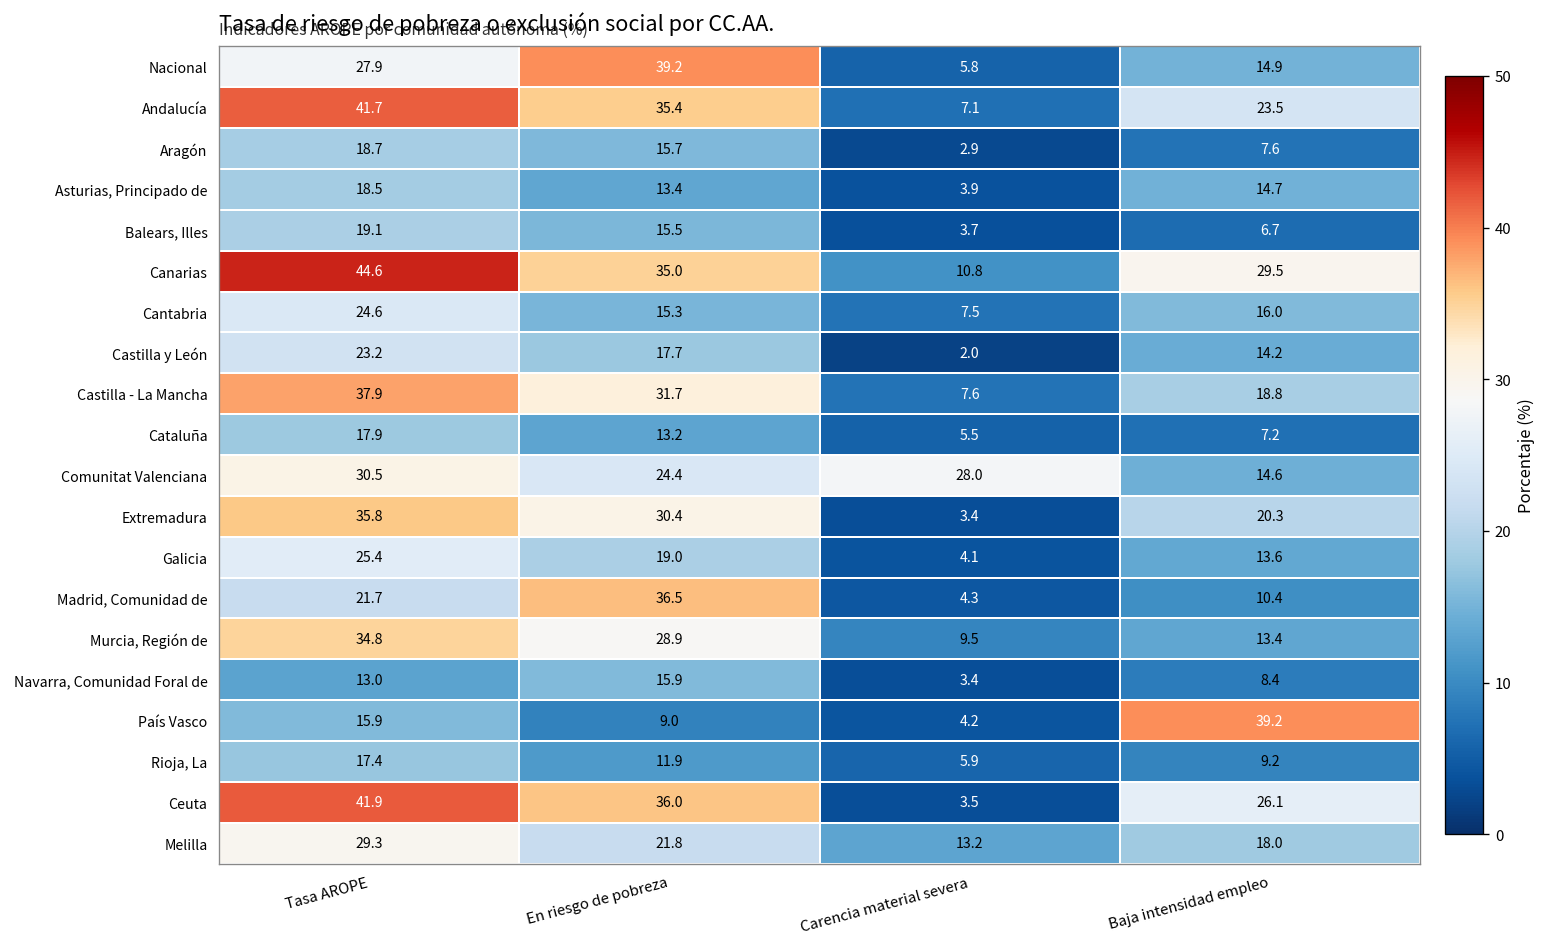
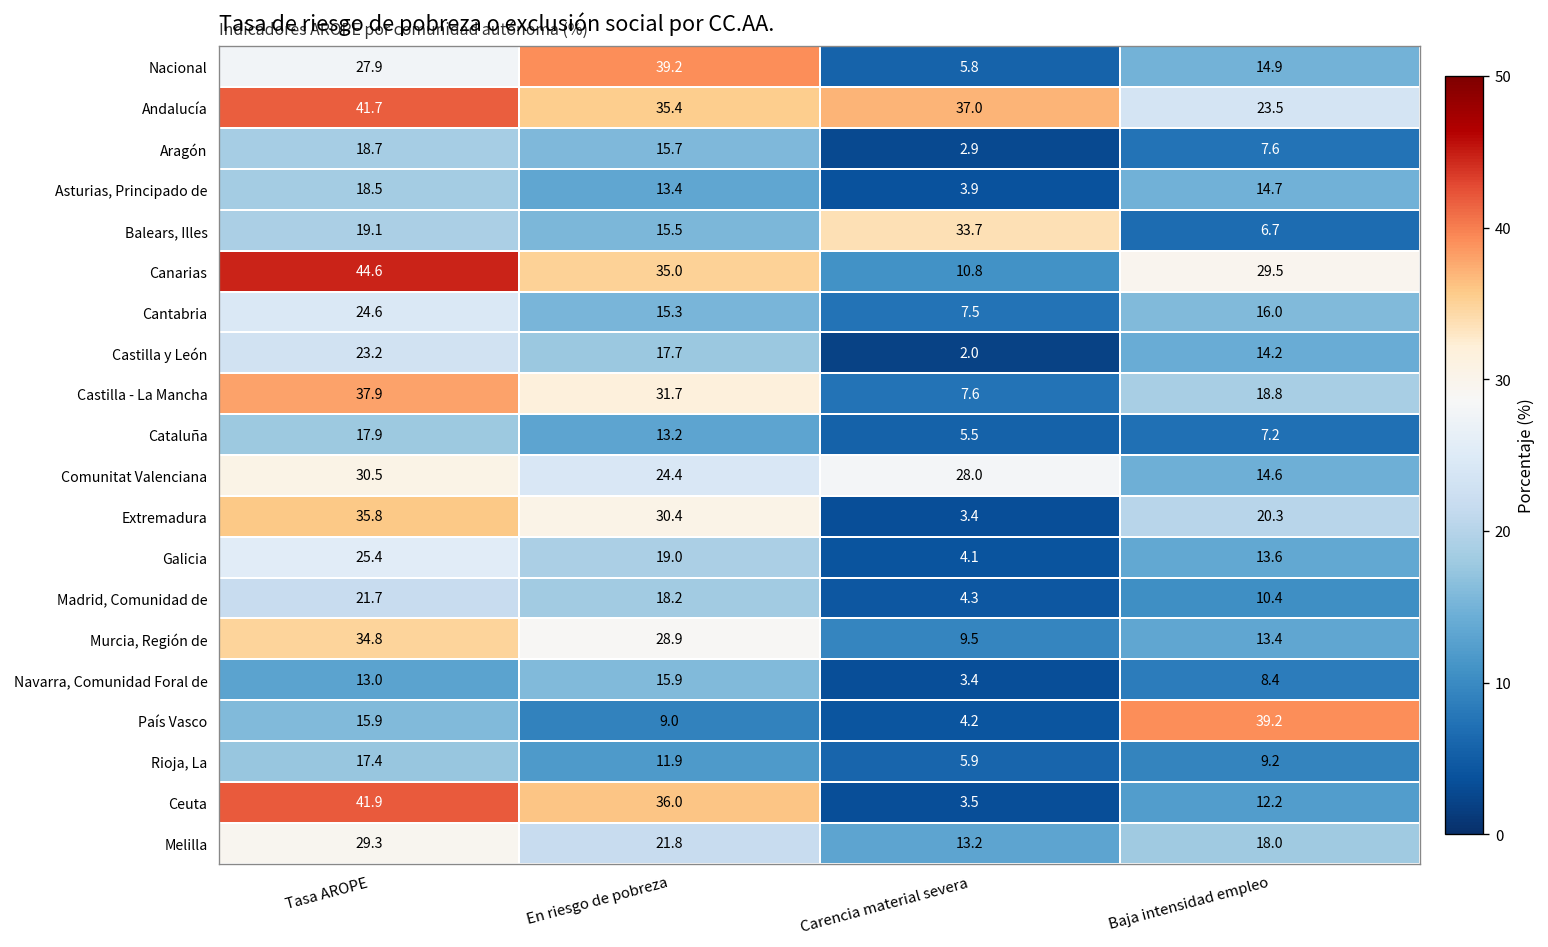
  {
    "Nacional": {
      "Tasa AROPE": 27.9,
      "En riesgo de pobreza": 39.2,
      "Carencia material severa": 5.8,
      "Baja intensidad empleo": 14.9
    },
    "Andalucía": {
      "Tasa AROPE": 41.7,
      "En riesgo de pobreza": 35.4,
-     "Carencia material severa": 7.1,
+     "Carencia material severa": 37.0,
      "Baja intensidad empleo": 23.5
    },
    "Aragón": {
      "Tasa AROPE": 18.7,
      "En riesgo de pobreza": 15.7,
      "Carencia material severa": 2.9,
      "Baja intensidad empleo": 7.6
    },
    "Asturias, Principado de": {
      "Tasa AROPE": 18.5,
      "En riesgo de pobreza": 13.4,
      "Carencia material severa": 3.9,
      "Baja intensidad empleo": 14.7
    },
    "Balears, Illes": {
      "Tasa AROPE": 19.1,
      "En riesgo de pobreza": 15.5,
-     "Carencia material severa": 3.7,
+     "Carencia material severa": 33.7,
      "Baja intensidad empleo": 6.7
    },
    "Canarias": {
      "Tasa AROPE": 44.6,
      "En riesgo de pobreza": 35.0,
      "Carencia material severa": 10.8,
      "Baja intensidad empleo": 29.5
    },
    "Cantabria": {
      "Tasa AROPE": 24.6,
      "En riesgo de pobreza": 15.3,
      "Carencia material severa": 7.5,
      "Baja intensidad empleo": 16.0
    },
    "Castilla y León": {
      "Tasa AROPE": 23.2,
      "En riesgo de pobreza": 17.7,
      "Carencia material severa": 2.0,
      "Baja intensidad empleo": 14.2
    },
    "Castilla - La Mancha": {
      "Tasa AROPE": 37.9,
      "En riesgo de pobreza": 31.7,
      "Carencia material severa": 7.6,
      "Baja intensidad empleo": 18.8
    },
    "Cataluña": {
      "Tasa AROPE": 17.9,
      "En riesgo de pobreza": 13.2,
      "Carencia material severa": 5.5,
      "Baja intensidad empleo": 7.2
    },
    "Comunitat Valenciana": {
      "Tasa AROPE": 30.5,
      "En riesgo de pobreza": 24.4,
      "Carencia material severa": 28.0,
      "Baja intensidad empleo": 14.6
    },
    "Extremadura": {
      "Tasa AROPE": 35.8,
      "En riesgo de pobreza": 30.4,
      "Carencia material severa": 3.4,
      "Baja intensidad empleo": 20.3
    },
    "Galicia": {
      "Tasa AROPE": 25.4,
      "En riesgo de pobreza": 19.0,
      "Carencia material severa": 4.1,
      "Baja intensidad empleo": 13.6
    },
    "Madrid, Comunidad de": {
      "Tasa AROPE": 21.7,
-     "En riesgo de pobreza": 36.5,
+     "En riesgo de pobreza": 18.2,
      "Carencia material severa": 4.3,
      "Baja intensidad empleo": 10.4
    },
    "Murcia, Región de": {
      "Tasa AROPE": 34.8,
      "En riesgo de pobreza": 28.9,
      "Carencia material severa": 9.5,
      "Baja intensidad empleo": 13.4
    },
    "Navarra, Comunidad Foral de": {
      "Tasa AROPE": 13.0,
      "En riesgo de pobreza": 15.9,
      "Carencia material severa": 3.4,
      "Baja intensidad empleo": 8.4
    },
    "País Vasco": {
      "Tasa AROPE": 15.9,
      "En riesgo de pobreza": 9.0,
      "Carencia material severa": 4.2,
      "Baja intensidad empleo": 39.2
    },
    "Rioja, La": {
      "Tasa AROPE": 17.4,
      "En riesgo de pobreza": 11.9,
      "Carencia material severa": 5.9,
      "Baja intensidad empleo": 9.2
    },
    "Ceuta": {
      "Tasa AROPE": 41.9,
      "En riesgo de pobreza": 36.0,
      "Carencia material severa": 3.5,
-     "Baja intensidad empleo": 26.1
+     "Baja intensidad empleo": 12.2
    },
    "Melilla": {
      "Tasa AROPE": 29.3,
      "En riesgo de pobreza": 21.8,
      "Carencia material severa": 13.2,
      "Baja intensidad empleo": 18.0
    }
  }
